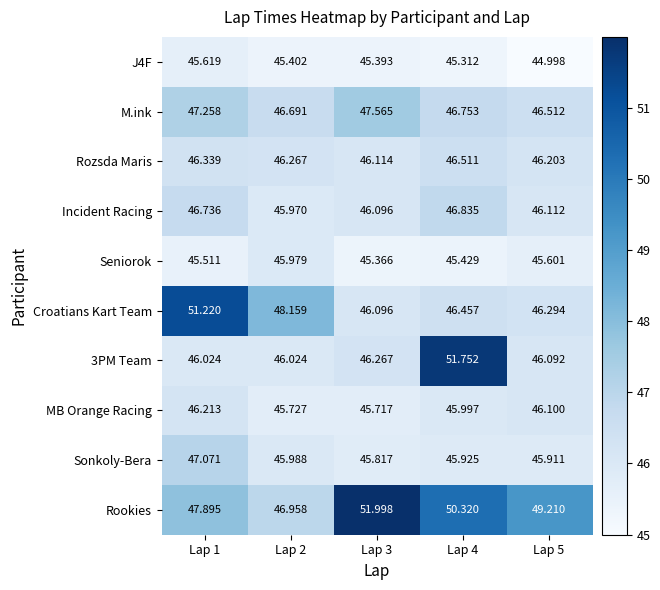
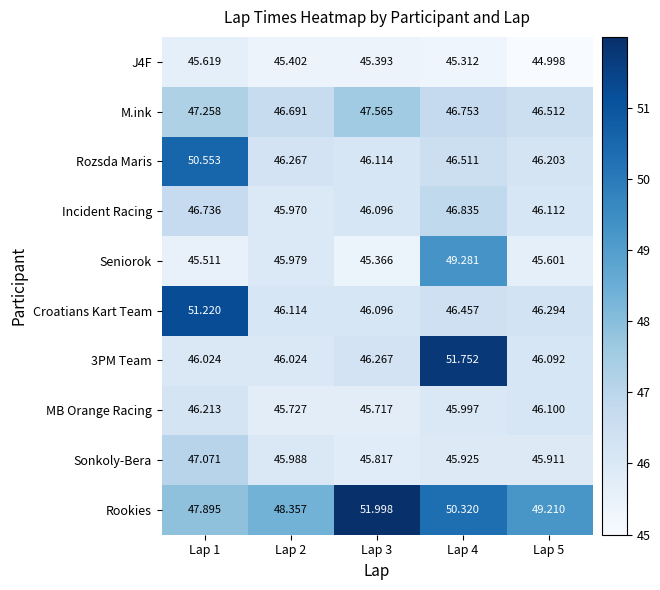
  {
    "J4F": {
      "Lap 1": 45.619,
      "Lap 2": 45.402,
      "Lap 3": 45.393,
      "Lap 4": 45.312,
      "Lap 5": 44.998
    },
    "M.ink": {
      "Lap 1": 47.258,
      "Lap 2": 46.691,
      "Lap 3": 47.565,
      "Lap 4": 46.753,
      "Lap 5": 46.512
    },
    "Rozsda Maris": {
-     "Lap 1": 46.339,
+     "Lap 1": 50.553,
      "Lap 2": 46.267,
      "Lap 3": 46.114,
      "Lap 4": 46.511,
      "Lap 5": 46.203
    },
    "Incident Racing": {
      "Lap 1": 46.736,
      "Lap 2": 45.970,
      "Lap 3": 46.096,
      "Lap 4": 46.835,
      "Lap 5": 46.112
    },
    "Seniorok": {
      "Lap 1": 45.511,
      "Lap 2": 45.979,
      "Lap 3": 45.366,
-     "Lap 4": 45.429,
+     "Lap 4": 49.281,
      "Lap 5": 45.601
    },
    "Croatians Kart Team": {
      "Lap 1": 51.220,
-     "Lap 2": 48.159,
+     "Lap 2": 46.114,
      "Lap 3": 46.096,
      "Lap 4": 46.457,
      "Lap 5": 46.294
    },
    "3PM Team": {
      "Lap 1": 46.024,
      "Lap 2": 46.024,
      "Lap 3": 46.267,
      "Lap 4": 51.752,
      "Lap 5": 46.092
    },
    "MB Orange Racing": {
      "Lap 1": 46.213,
      "Lap 2": 45.727,
      "Lap 3": 45.717,
      "Lap 4": 45.997,
      "Lap 5": 46.100
    },
    "Sonkoly-Bera": {
      "Lap 1": 47.071,
      "Lap 2": 45.988,
      "Lap 3": 45.817,
      "Lap 4": 45.925,
      "Lap 5": 45.911
    },
    "Rookies": {
      "Lap 1": 47.895,
-     "Lap 2": 46.958,
+     "Lap 2": 48.357,
      "Lap 3": 51.998,
      "Lap 4": 50.320,
      "Lap 5": 49.210
    }
  }
